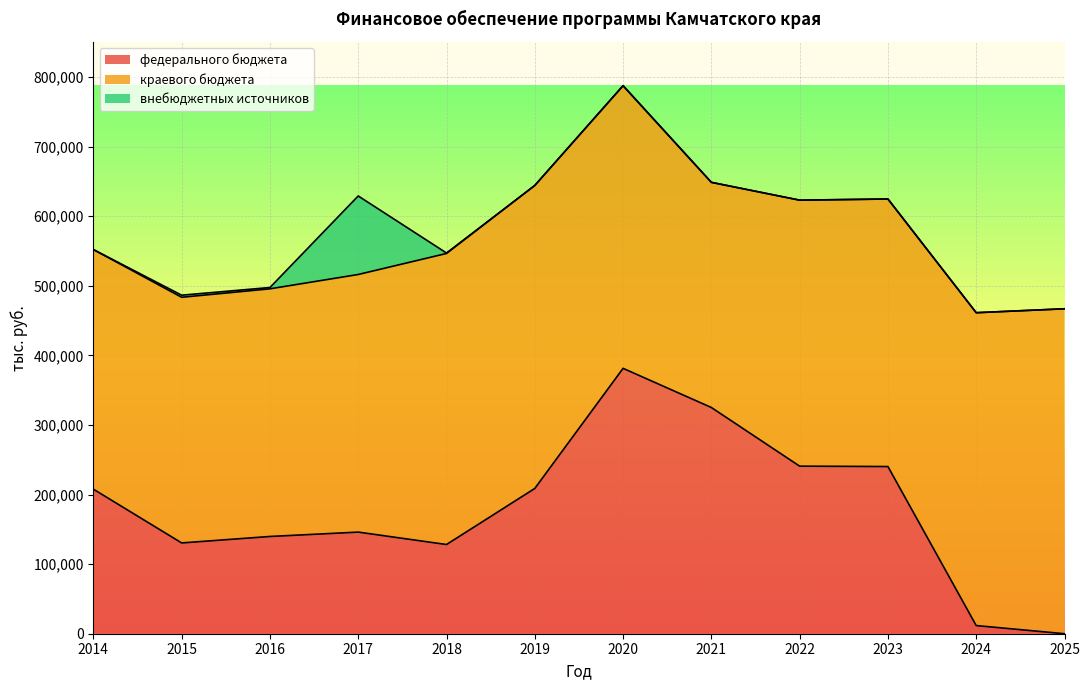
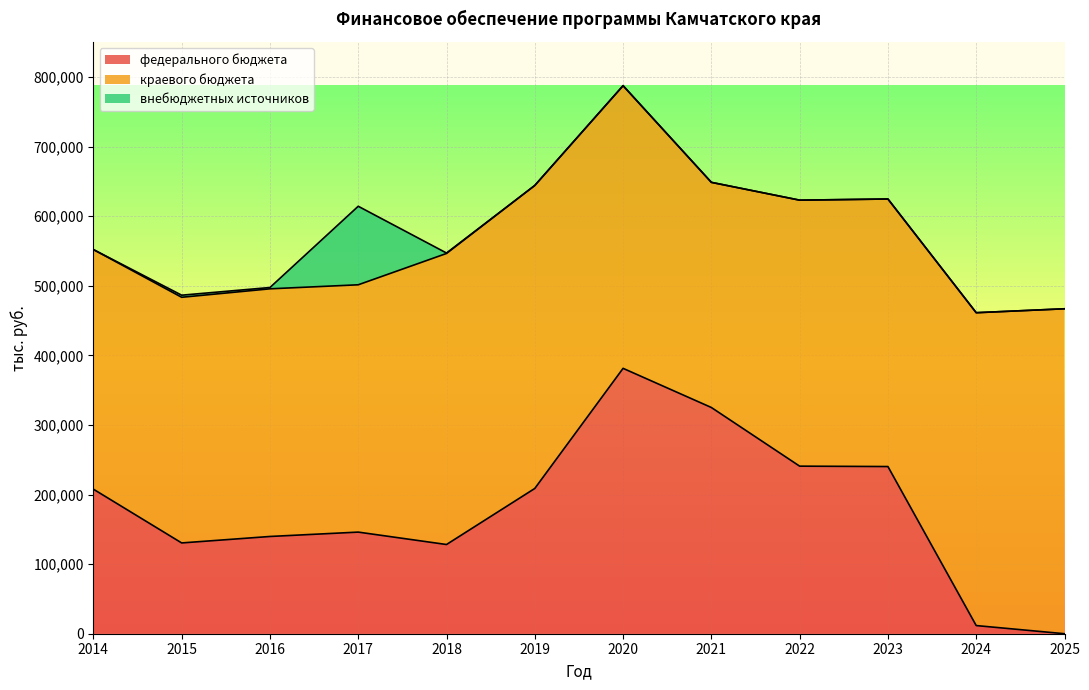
  {
    "федерального бюджета": {
      "2014": "210,000",
      "2015": "130,000",
      "2016": "140,000",
      "2017": "150,000",
      "2018": "130,000",
      "2019": "210,000",
      "2020": "380,000",
      "2021": "330,000",
      "2022": "240,000",
      "2023": "240,000",
      "2024": "10,000",
      "2025": "0"
    },
    "краевого бюджета": {
-     "2017": "370,000"
+     "2017": "360,000"
    },
    "внебюджетных источников": {
      "2017": "110,000"
    }
  }
